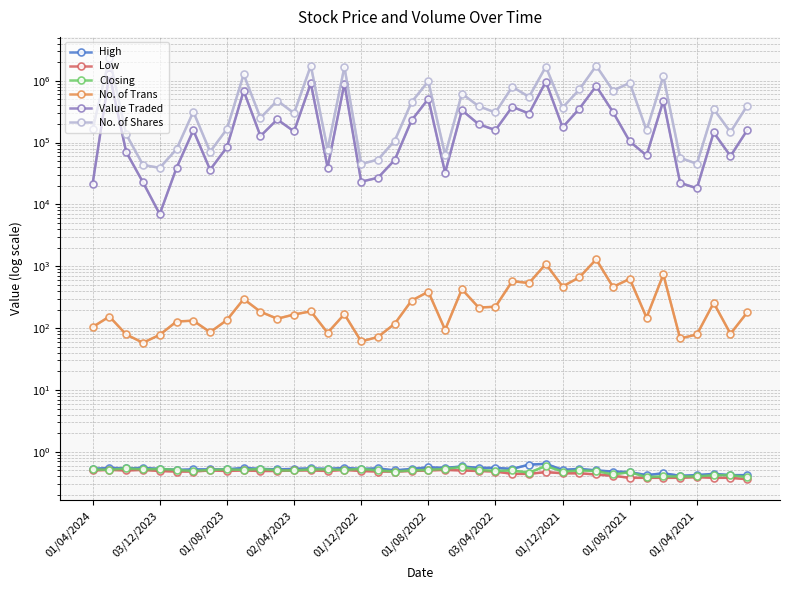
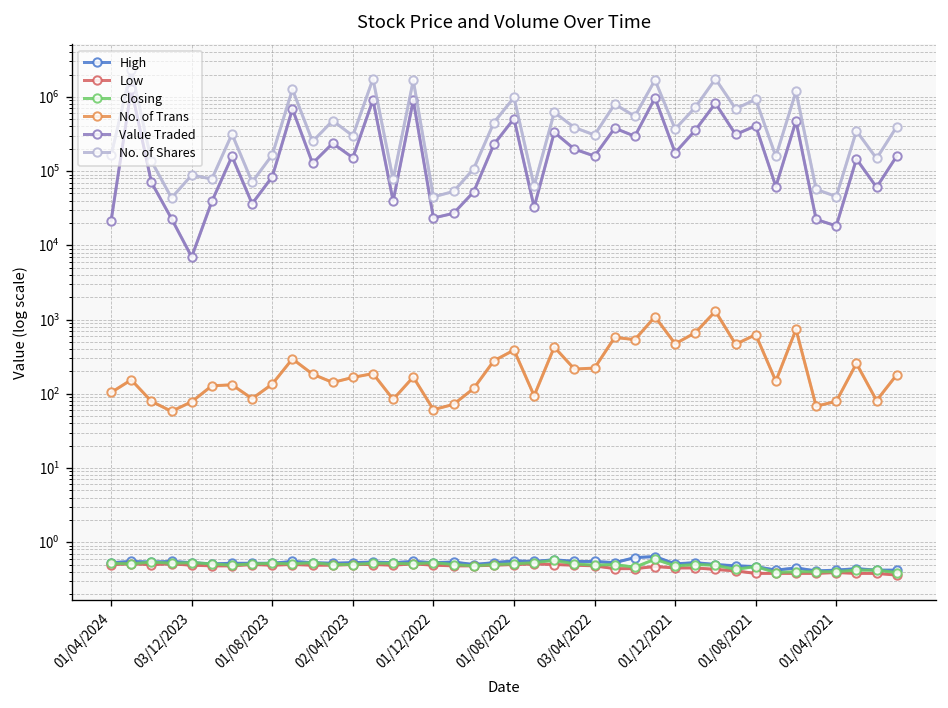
  {
    "High": {
      "03/04/2022": 0.6
    },
    "Value Traded": {
      "01/04/2024": 21000,
      "03/12/2023": 7000,
      "01/08/2023": 80000,
      "02/04/2023": 150000,
      "01/12/2022": 23000,
      "01/08/2022": 500000,
      "03/04/2022": 160000,
      "01/12/2021": 180000,
-     "01/08/2021": 100000,
+     "01/08/2021": 400000,
      "01/04/2021": 18000
    },
    "No. of Shares": {
-     "03/12/2023": 40000,
+     "03/12/2023": 90000,
      "01/08/2023": 170000,
      "02/04/2023": 300000,
      "01/12/2022": 40000,
      "01/08/2022": 1000000,
      "03/04/2022": 300000,
      "01/12/2021": 400000,
      "01/08/2021": 900000,
      "01/04/2021": 50000
    }
  }
